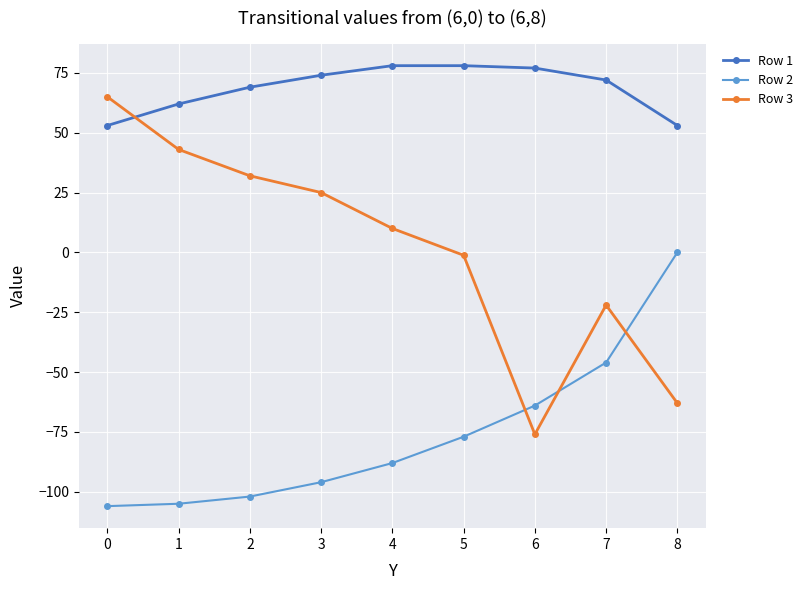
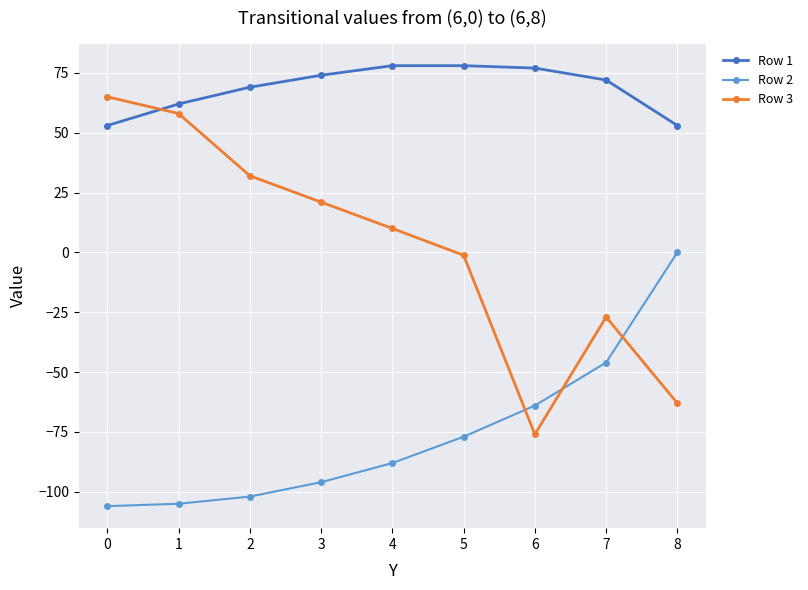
  {
    "Row 3": {
      "0": 65,
-     "1": 43,
+     "1": 58,
      "2": 32,
-     "3": 25,
+     "3": 21,
      "4": 10,
      "5": -1,
      "6": -76,
-     "7": -22,
+     "7": -27,
      "8": -63
    }
  }
